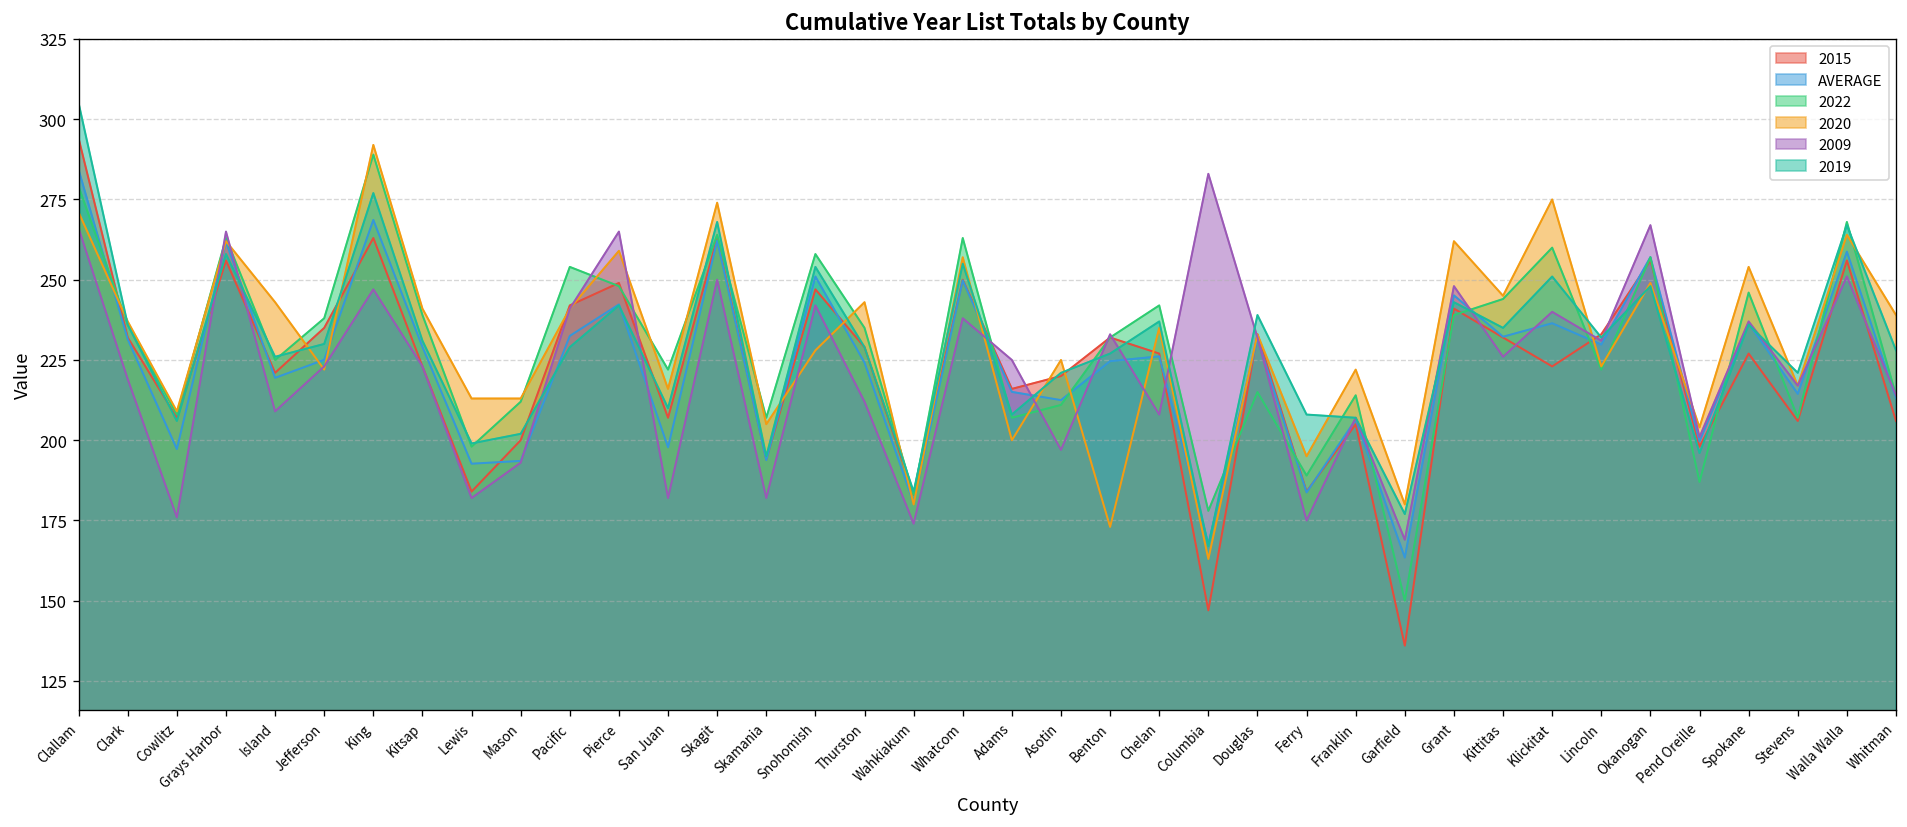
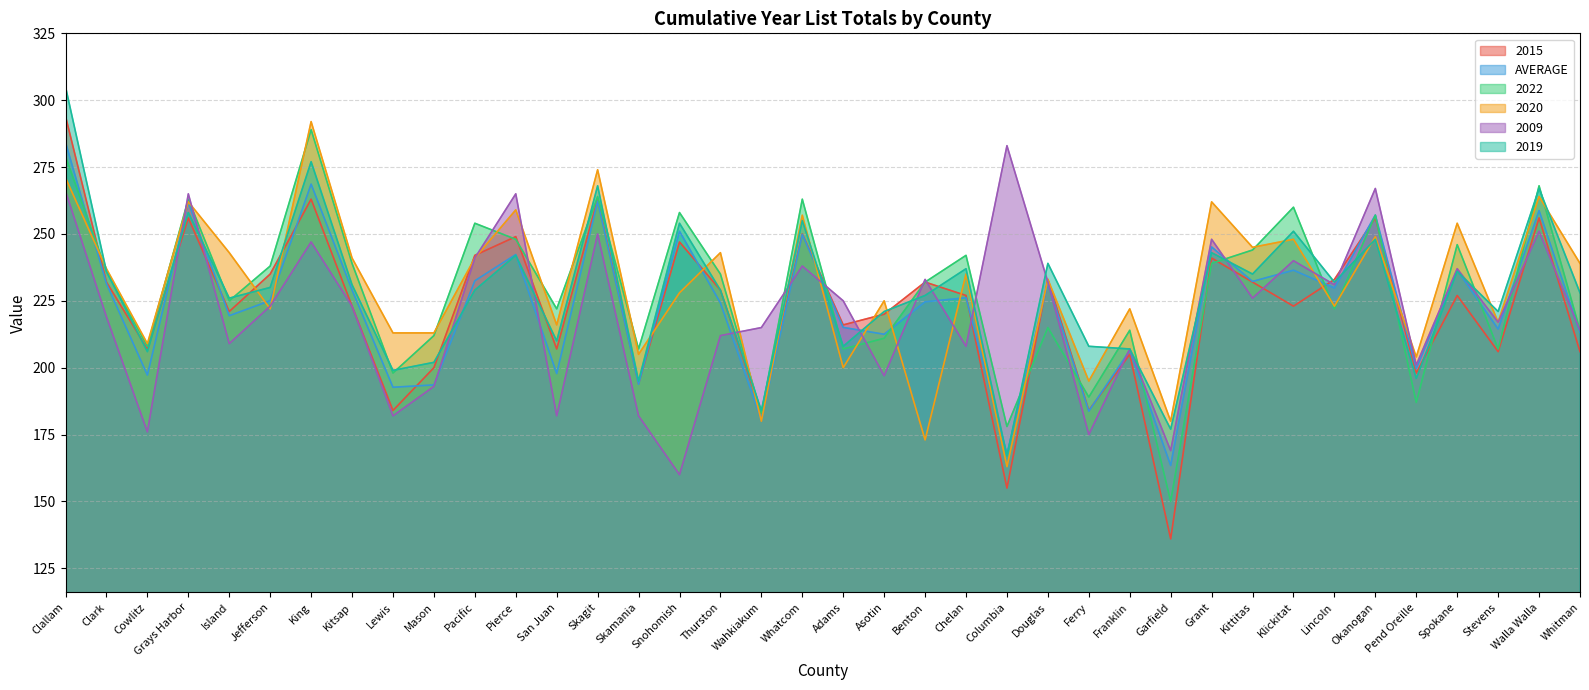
  {
    "2015": {
      "Clallam": 294,
      "Cowlitz": 207,
      "Grays Harbor": 256,
      "Island": 221,
      "Jefferson": 235,
      "King": 263,
      "Lewis": 184,
      "Mason": 200,
      "Pacific": 242,
      "Pierce": 249,
      "San Juan": 207,
      "Snohomish": 247,
      "Asotin": 220,
-     "Columbia": 147,
+     "Columbia": 155,
      "Franklin": 205,
      "Garfield": 136,
      "Grant": 241,
      "Klickitat": 223,
      "Lincoln": 233,
      "Okanogan": 256,
      "Pend Oreille": 198,
      "Spokane": 227,
      "Stevens": 206,
      "Walla Walla": 256,
      "Whitman": 206
    },
    "2020": {
      "Clallam": 271,
      "Clark": 237,
      "Cowlitz": 209,
      "Island": 243,
      "Jefferson": 222,
      "King": 292,
      "Kitsap": 241,
      "Lewis": 213,
      "Mason": 213,
      "Pierce": 259,
      "San Juan": 216,
      "Skagit": 274,
      "Skamania": 205,
      "Snohomish": 228,
      "Thurston": 243,
      "Whatcom": 257,
      "Adams": 200,
      "Asotin": 225,
      "Benton": 173,
      "Chelan": 235,
      "Columbia": 163,
      "Ferry": 195,
      "Franklin": 222,
      "Garfield": 180,
      "Grant": 262,
      "Kittitas": 245,
-     "Klickitat": 275,
+     "Klickitat": 248,
      "Lincoln": 223,
      "Okanogan": 249,
      "Pend Oreille": 204,
      "Spokane": 254,
      "Walla Walla": 264,
      "Whitman": 239
    },
    "2009": {
      "Clallam": 266,
      "Clark": 219,
      "Cowlitz": 176,
      "Grays Harbor": 265,
      "Island": 209,
      "Jefferson": 223,
      "King": 247,
      "Lewis": 182,
      "Pierce": 265,
      "San Juan": 182,
      "Skagit": 250,
      "Skamania": 182,
-     "Snohomish": 242,
+     "Snohomish": 160,
      "Thurston": 212,
-     "Wahkiakum": 174,
+     "Wahkiakum": 215,
      "Whatcom": 238,
      "Adams": 225,
      "Asotin": 197,
      "Benton": 233,
      "Chelan": 208,
      "Columbia": 283,
      "Ferry": 175,
      "Garfield": 169,
      "Grant": 248,
      "Kittitas": 226,
      "Klickitat": 240,
      "Lincoln": 231,
      "Okanogan": 267,
      "Pend Oreille": 201,
      "Walla Walla": 251
    }
  }
